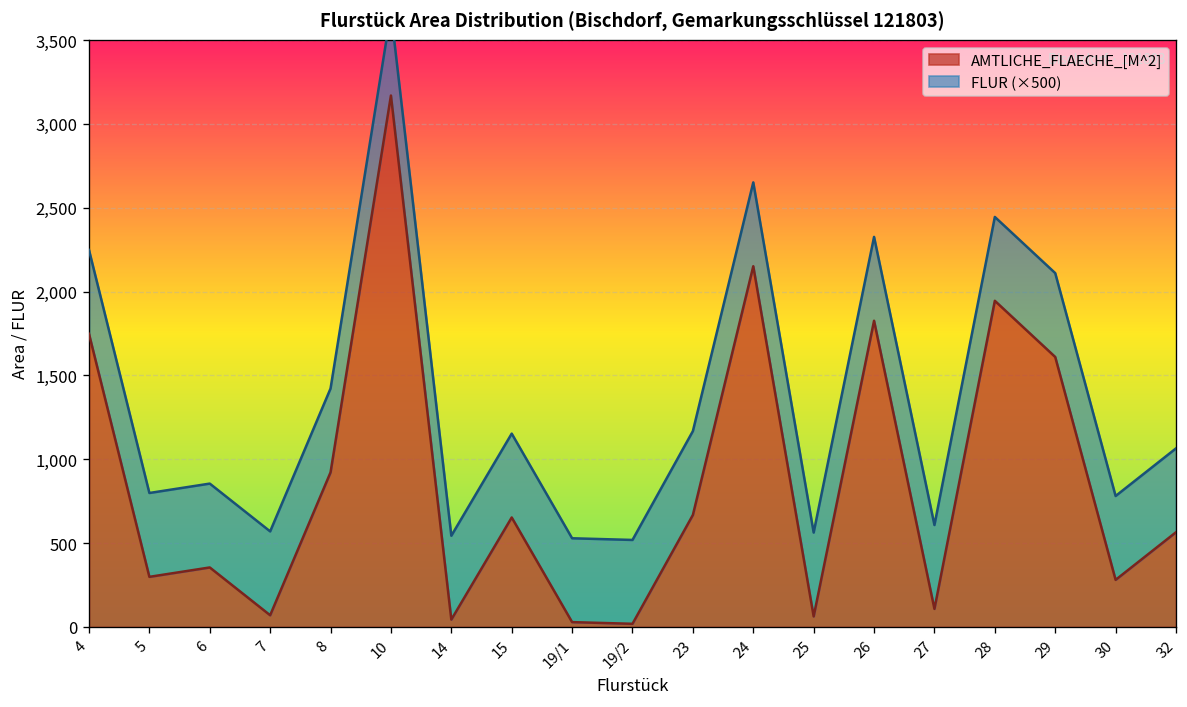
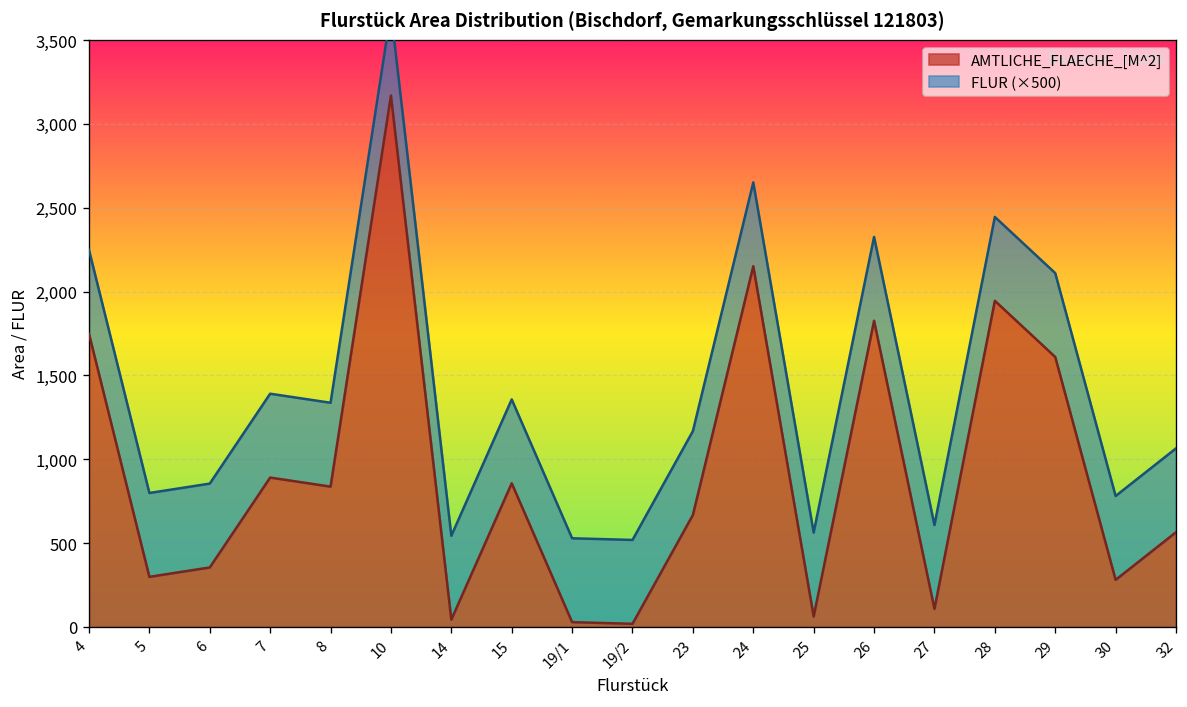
  {
    "AMTLICHE_FLAECHE_[M^2]": {
      "4": "1,750",
      "5": "300",
      "6": "360",
-     "7": "70",
-     "8": "920",
+     "7": "890",
+     "8": "840",
      "10": "3,170",
      "14": "40",
-     "15": "650",
+     "15": "860",
      "19/1": "30",
      "19/2": "20",
      "23": "670",
      "24": "2,150",
      "25": "60",
      "26": "1,830",
      "27": "110",
      "28": "1,950",
      "29": "1,610",
      "30": "280",
      "32": "570"
    },
    "FLUR (×500)": {
      "4": "500",
      "5": "500",
      "6": "500",
      "7": "500",
      "8": "500",
      "14": "500",
      "15": "500",
      "19/1": "500",
      "19/2": "500",
      "23": "500",
      "24": "500",
      "25": "500",
      "26": "500",
      "27": "500",
      "28": "500",
      "29": "500",
      "30": "500",
      "32": "500"
    }
  }
